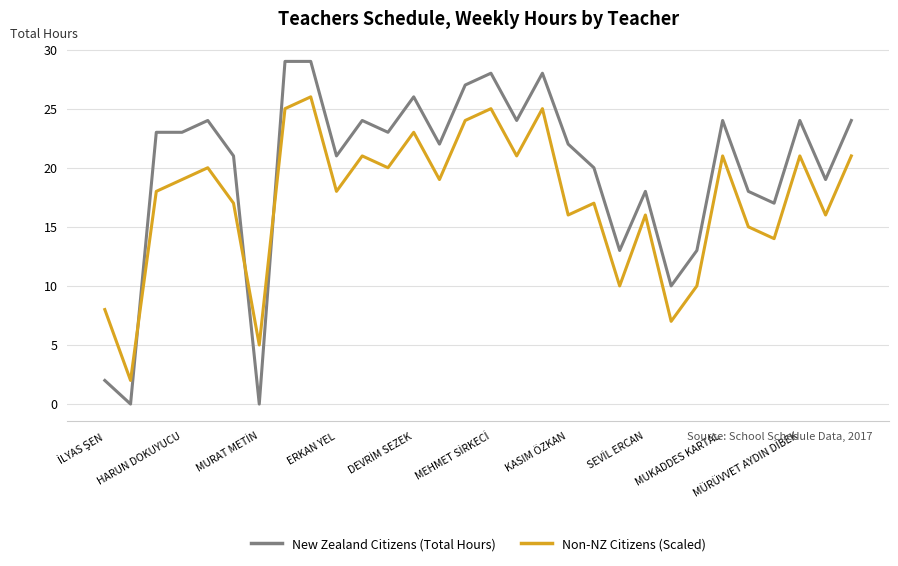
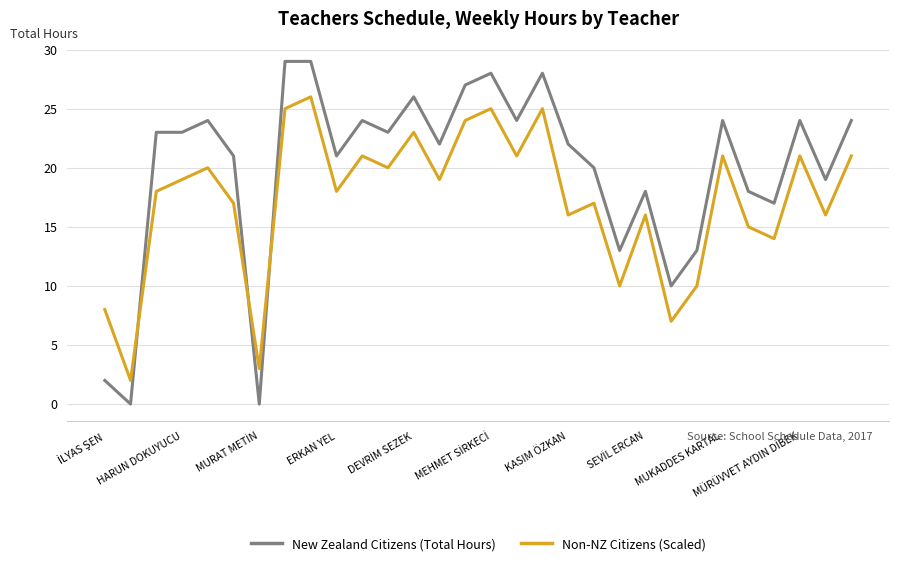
  {
    "New Zealand Citizens (Total Hours)": {
      "İLYAS ŞEN": 2,
      "HARUN DOKUYUCU": 23,
      "MURAT METİN": 0,
      "ERKAN YEL": 21,
      "DEVRİM SEZEK": 26,
      "MEHMET SİRKECİ": 28,
      "KASIM ÖZKAN": 22,
      "SEVİL ERCAN": 18,
      "MUKADDES KARTAL": 24,
      "MÜRÜVVET AYDIN DİBEK": 24
    },
    "Non-NZ Citizens (Scaled)": {
      "İLYAS ŞEN": 8,
      "HARUN DOKUYUCU": 19,
-     "MURAT METİN": 5,
+     "MURAT METİN": 3,
      "ERKAN YEL": 18,
      "DEVRİM SEZEK": 23,
      "MEHMET SİRKECİ": 25,
      "KASIM ÖZKAN": 16,
      "SEVİL ERCAN": 16,
      "MUKADDES KARTAL": 21,
      "MÜRÜVVET AYDIN DİBEK": 21
    }
  }
